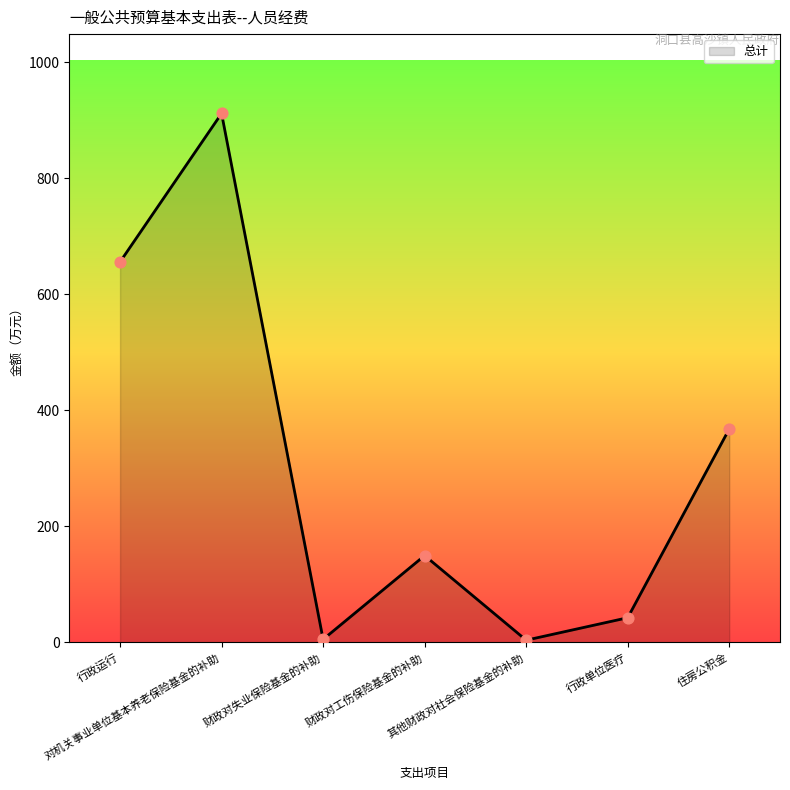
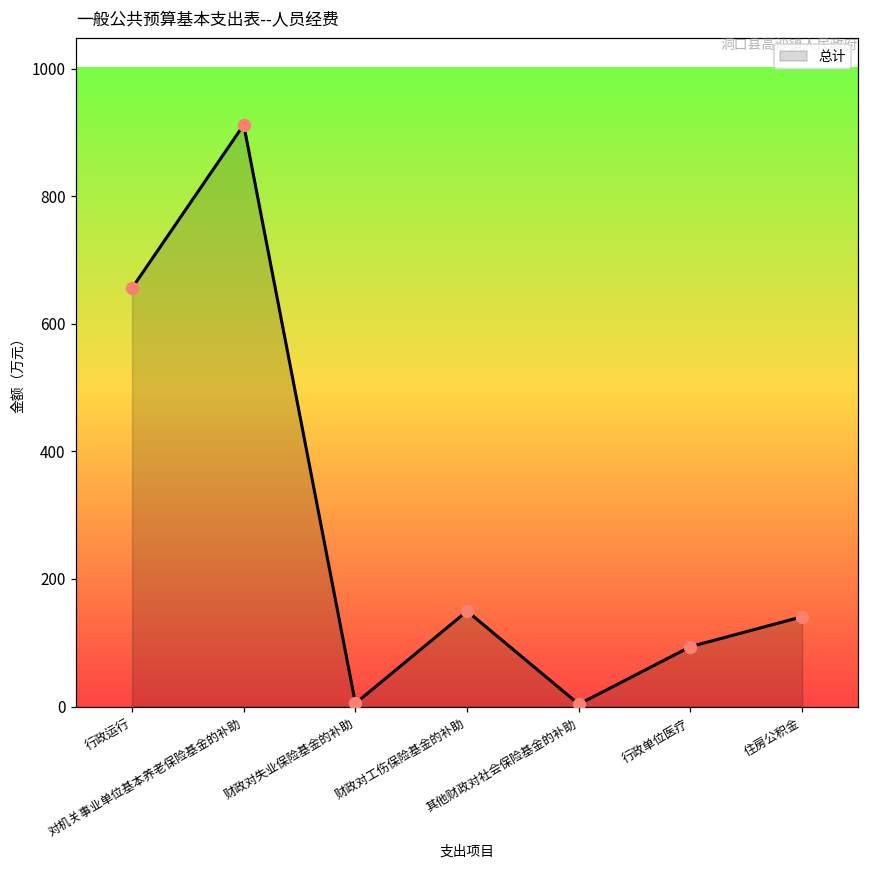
  {
    "行政运行": 660,
    "对机关事业单位基本养老保险基金的补助": 910,
    "财政对失业保险基金的补助": 10,
    "财政对工伤保险基金的补助": 150,
    "其他财政对社会保险基金的补助": 0,
-   "行政单位医疗": 40,
-   "住房公积金": 370
+   "行政单位医疗": 90,
+   "住房公积金": 140
  }
